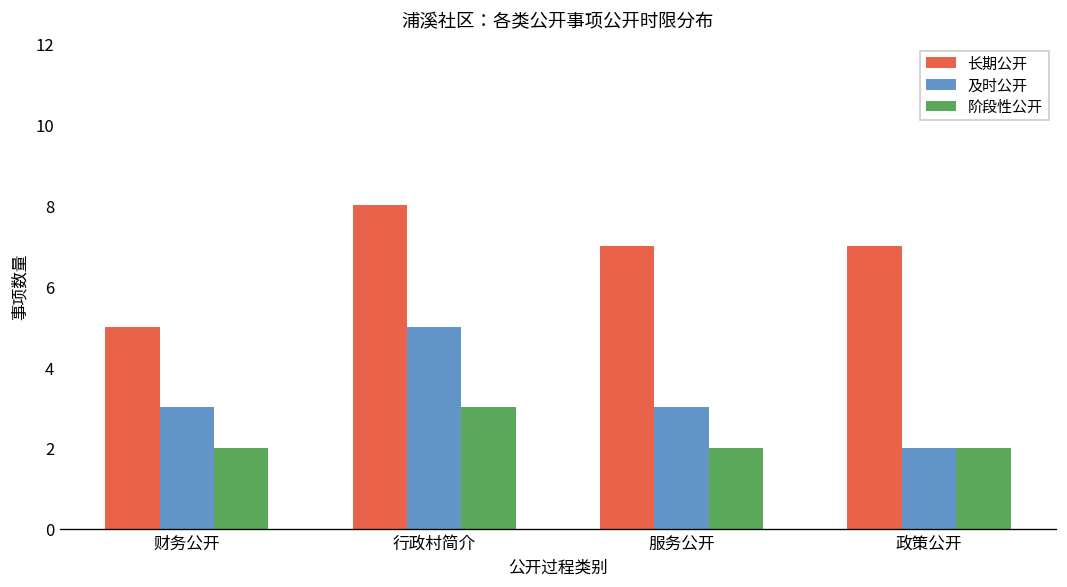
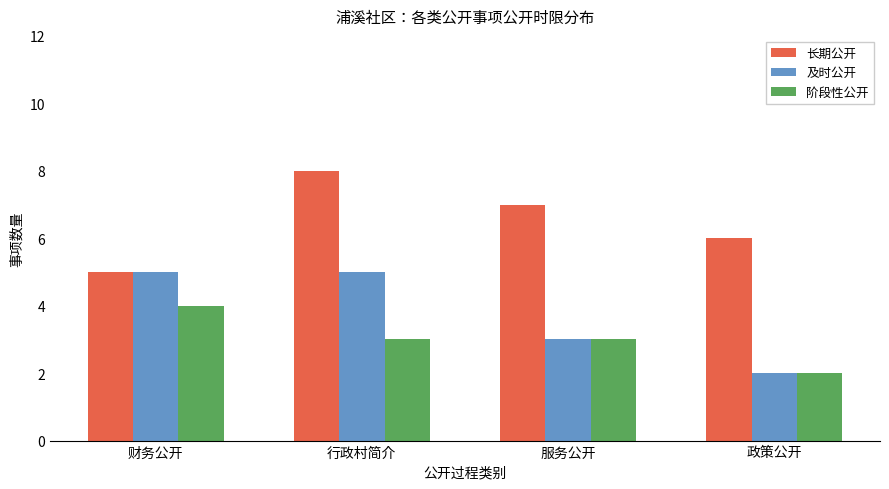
  {
    "长期公开": {
      "财务公开": 5,
      "行政村简介": 8,
      "服务公开": 7,
-     "政策公开": 7
+     "政策公开": 6
    },
    "及时公开": {
-     "财务公开": 3,
+     "财务公开": 5,
      "行政村简介": 5,
      "服务公开": 3,
      "政策公开": 2
    },
    "阶段性公开": {
-     "财务公开": 2,
+     "财务公开": 4,
      "行政村简介": 3,
-     "服务公开": 2,
+     "服务公开": 3,
      "政策公开": 2
    }
  }
